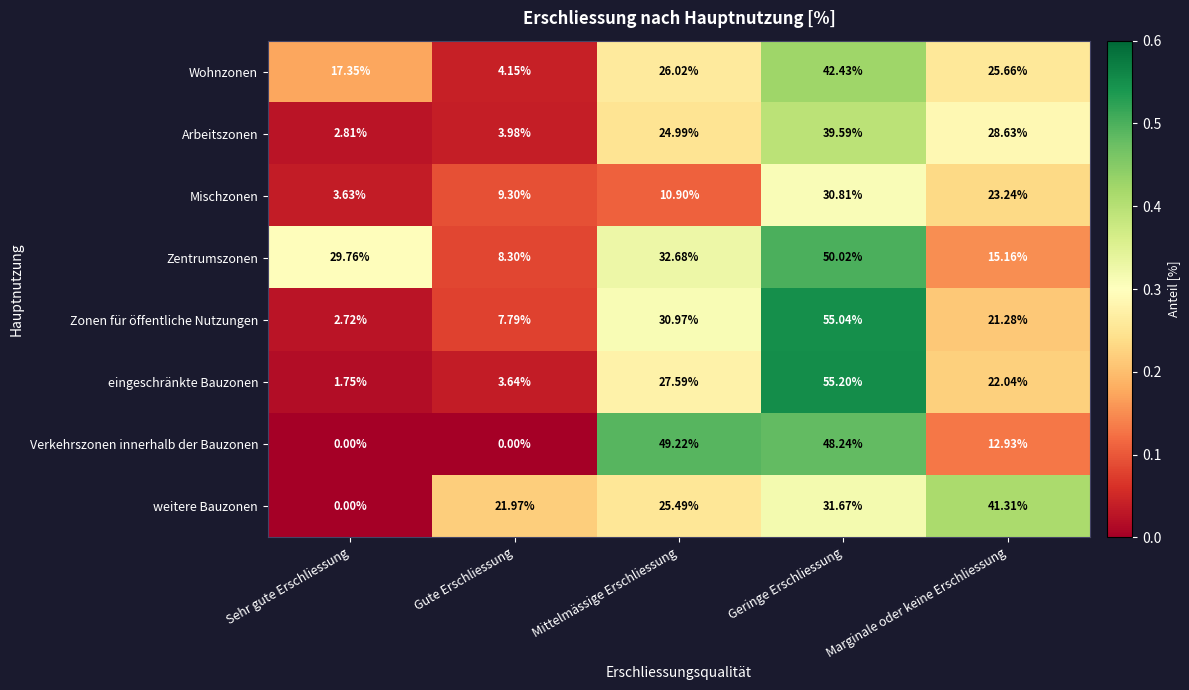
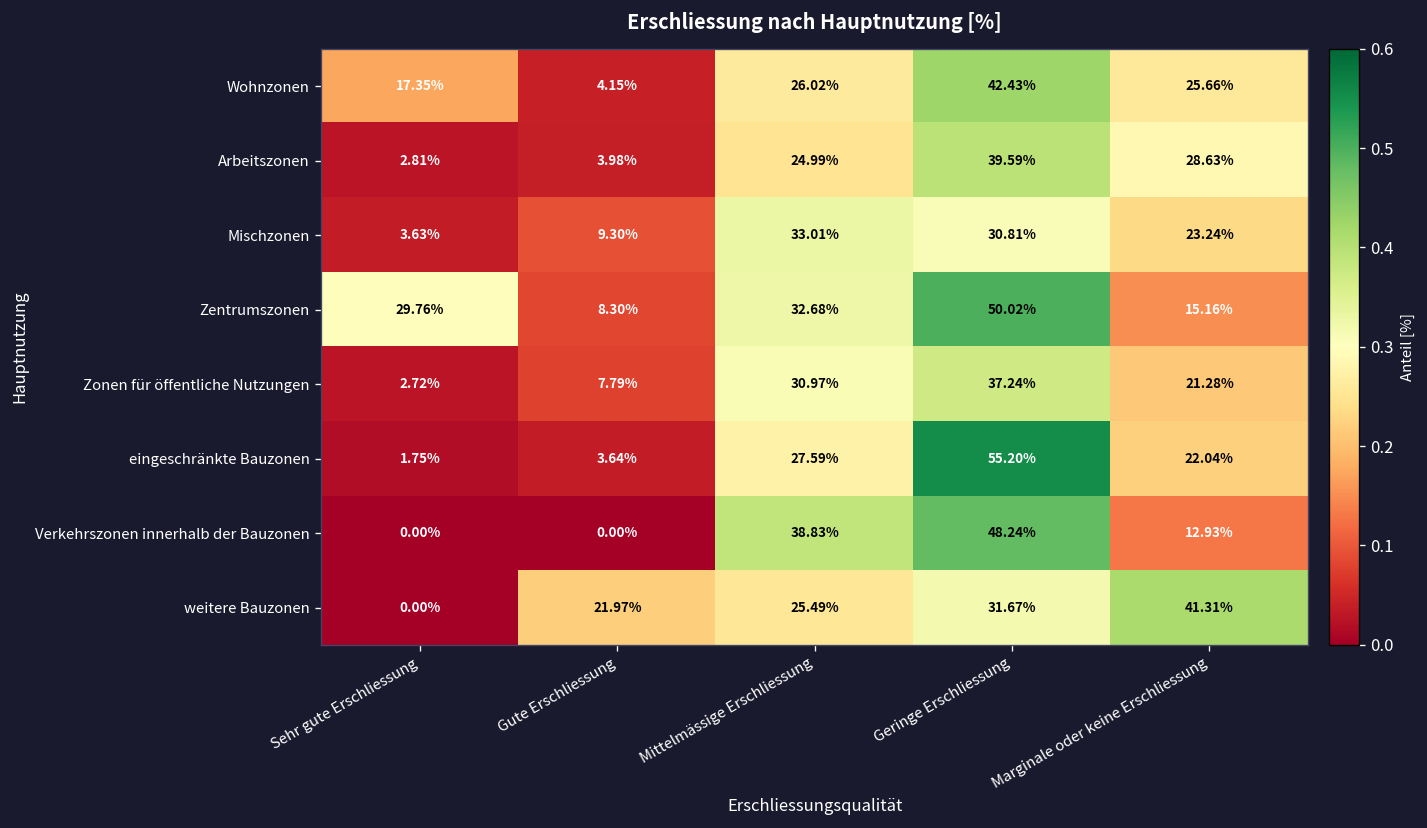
  {
    "Wohnzonen": {
      "Sehr gute Erschliessung": "17.35%",
      "Gute Erschliessung": "4.15%",
      "Mittelmässige Erschliessung": "26.02%",
      "Geringe Erschliessung": "42.43%",
      "Marginale oder keine Erschliessung": "25.66%"
    },
    "Arbeitszonen": {
      "Sehr gute Erschliessung": "2.81%",
      "Gute Erschliessung": "3.98%",
      "Mittelmässige Erschliessung": "24.99%",
      "Geringe Erschliessung": "39.59%",
      "Marginale oder keine Erschliessung": "28.63%"
    },
    "Mischzonen": {
      "Sehr gute Erschliessung": "3.63%",
      "Gute Erschliessung": "9.30%",
-     "Mittelmässige Erschliessung": "10.90%",
+     "Mittelmässige Erschliessung": "33.01%",
      "Geringe Erschliessung": "30.81%",
      "Marginale oder keine Erschliessung": "23.24%"
    },
    "Zentrumszonen": {
      "Sehr gute Erschliessung": "29.76%",
      "Gute Erschliessung": "8.30%",
      "Mittelmässige Erschliessung": "32.68%",
      "Geringe Erschliessung": "50.02%",
      "Marginale oder keine Erschliessung": "15.16%"
    },
    "Zonen für öffentliche Nutzungen": {
      "Sehr gute Erschliessung": "2.72%",
      "Gute Erschliessung": "7.79%",
      "Mittelmässige Erschliessung": "30.97%",
-     "Geringe Erschliessung": "55.04%",
+     "Geringe Erschliessung": "37.24%",
      "Marginale oder keine Erschliessung": "21.28%"
    },
    "eingeschränkte Bauzonen": {
      "Sehr gute Erschliessung": "1.75%",
      "Gute Erschliessung": "3.64%",
      "Mittelmässige Erschliessung": "27.59%",
      "Geringe Erschliessung": "55.20%",
      "Marginale oder keine Erschliessung": "22.04%"
    },
    "Verkehrszonen innerhalb der Bauzonen": {
      "Sehr gute Erschliessung": "0.00%",
      "Gute Erschliessung": "0.00%",
-     "Mittelmässige Erschliessung": "49.22%",
+     "Mittelmässige Erschliessung": "38.83%",
      "Geringe Erschliessung": "48.24%",
      "Marginale oder keine Erschliessung": "12.93%"
    },
    "weitere Bauzonen": {
      "Sehr gute Erschliessung": "0.00%",
      "Gute Erschliessung": "21.97%",
      "Mittelmässige Erschliessung": "25.49%",
      "Geringe Erschliessung": "31.67%",
      "Marginale oder keine Erschliessung": "41.31%"
    }
  }
